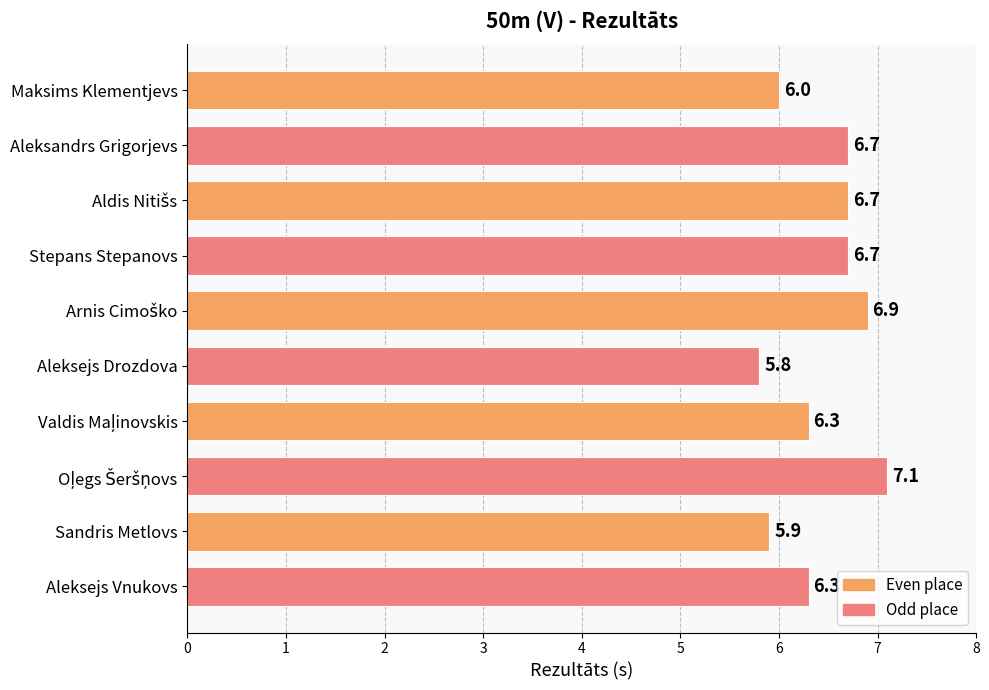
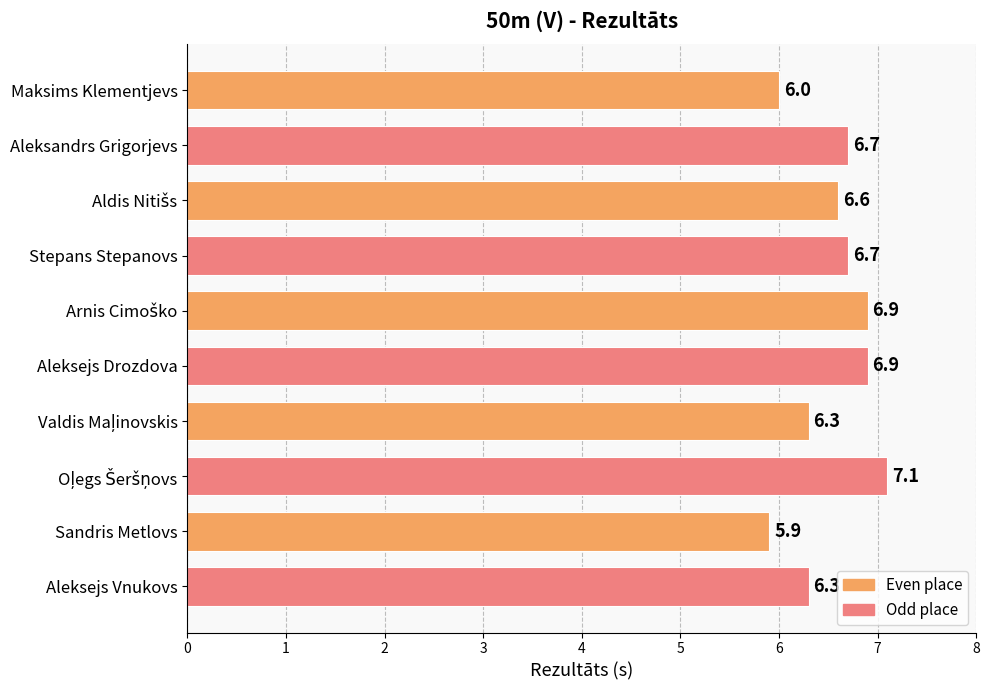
  {
    "Maksims Klementjevs": 6.0,
    "Aleksandrs Grigorjevs": 6.7,
-   "Aldis Nitišs": 6.7,
+   "Aldis Nitišs": 6.6,
    "Stepans Stepanovs": 6.7,
    "Arnis Cimoško": 6.9,
-   "Aleksejs Drozdova": 5.8,
+   "Aleksejs Drozdova": 6.9,
    "Valdis Maļinovskis": 6.3,
    "Oļegs Šeršņovs": 7.1,
    "Sandris Metlovs": 5.9
  }
